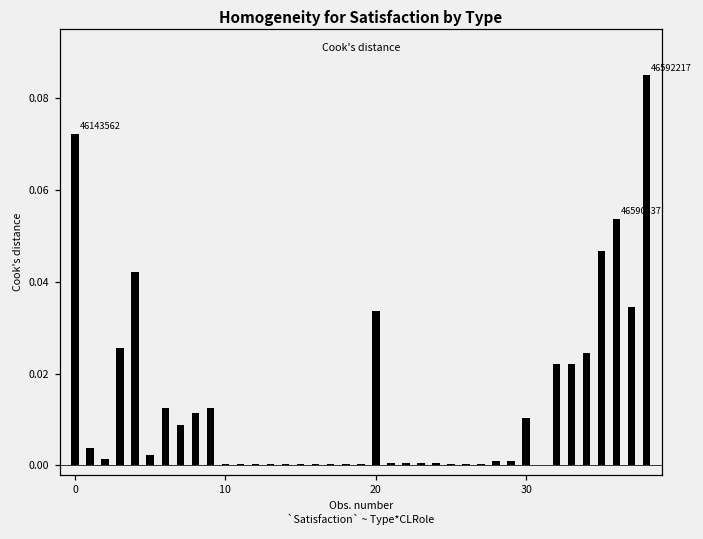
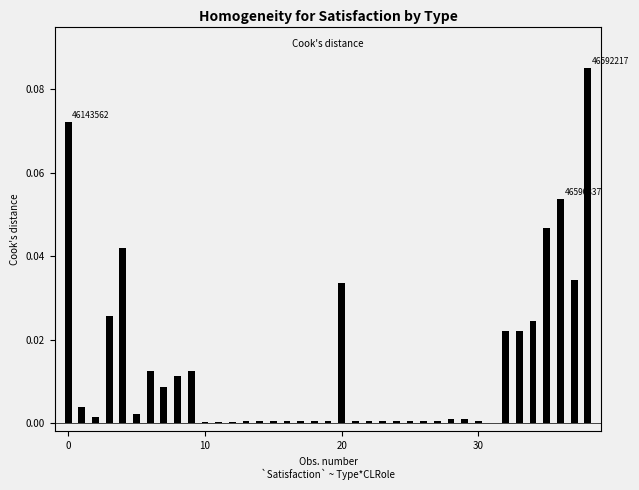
  {
    "20": 0.034,
-   "30": 0.010
+   "30": 0.000
  }
